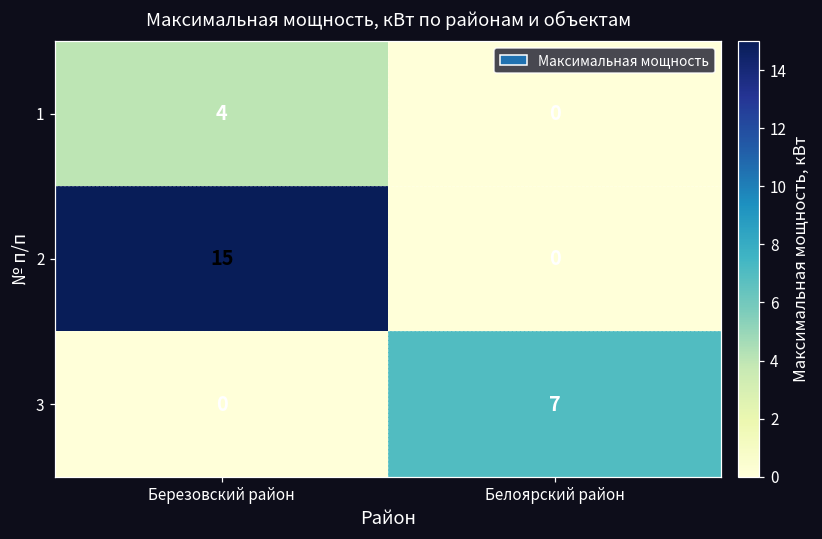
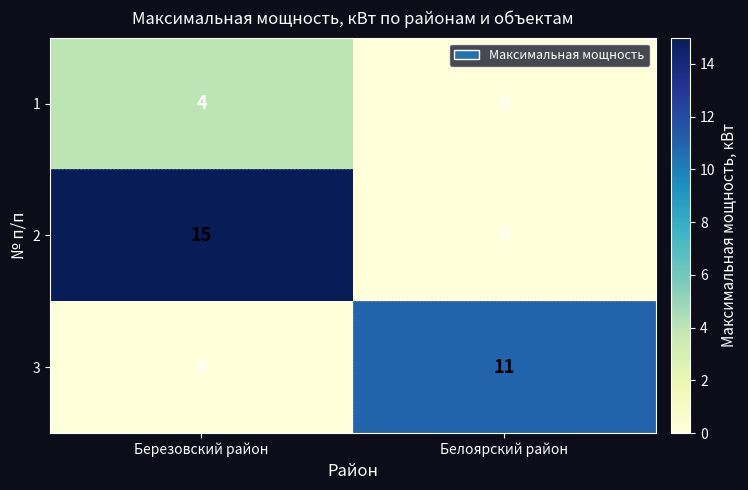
  {
    "1": {
      "Березовский район": 4
    },
    "2": {
      "Березовский район": 15
    },
    "3": {
-     "Белоярский район": 7
+     "Белоярский район": 11
    }
  }
